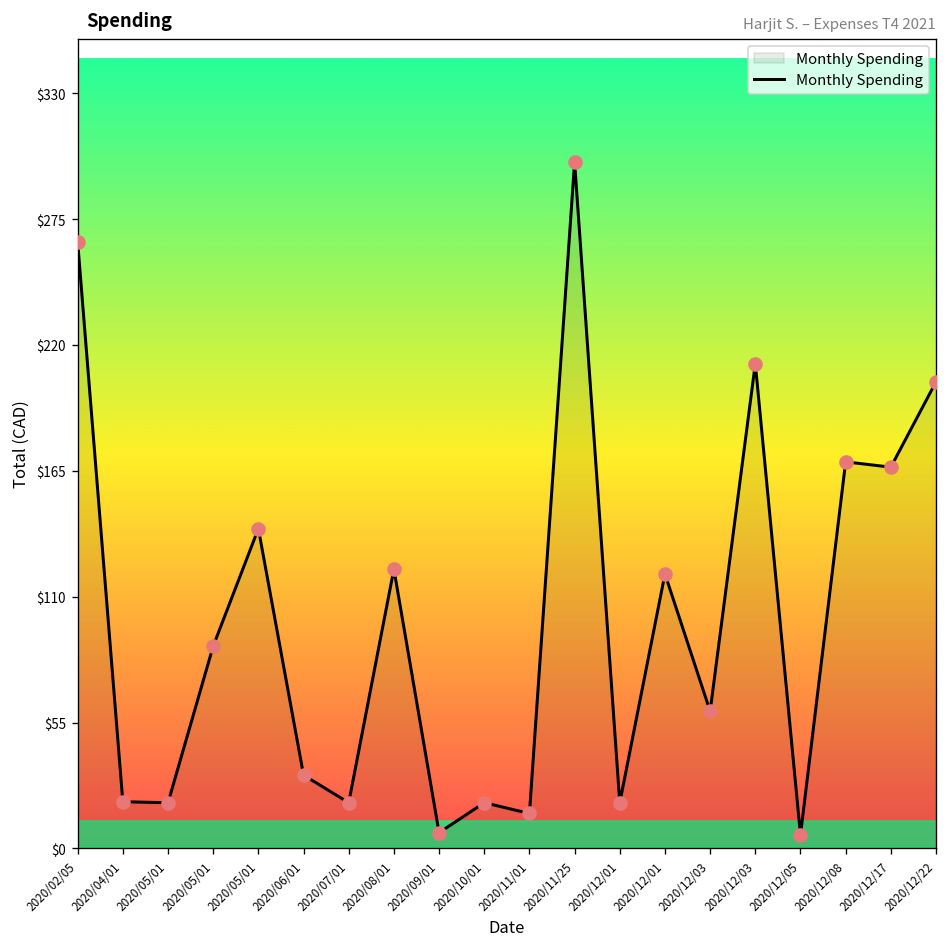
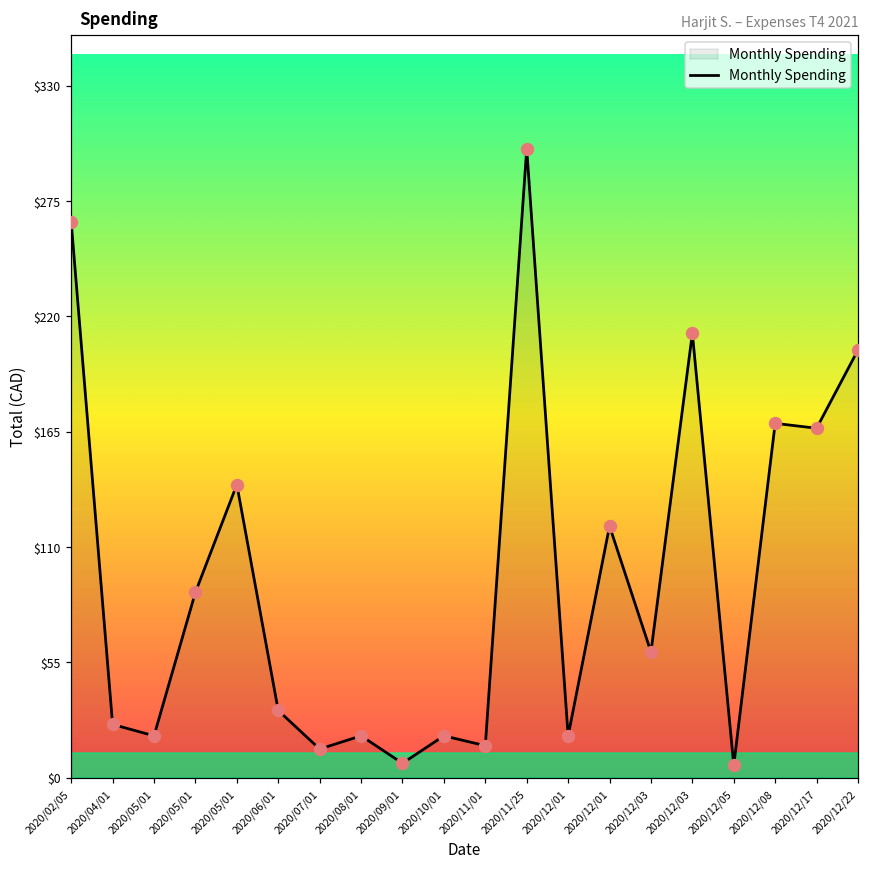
  {
    "2020/02/05": "$265",
-   "2020/04/01": "$20",
+   "2020/04/01": "$25",
    "2020/06/01": "$32",
-   "2020/07/01": "$20",
-   "2020/08/01": "$122",
+   "2020/07/01": "$14",
+   "2020/08/01": "$20",
    "2020/10/01": "$20",
    "2020/11/01": "$15",
    "2020/11/25": "$300",
    "2020/12/08": "$169",
    "2020/12/17": "$167",
    "2020/12/22": "$204"
  }
